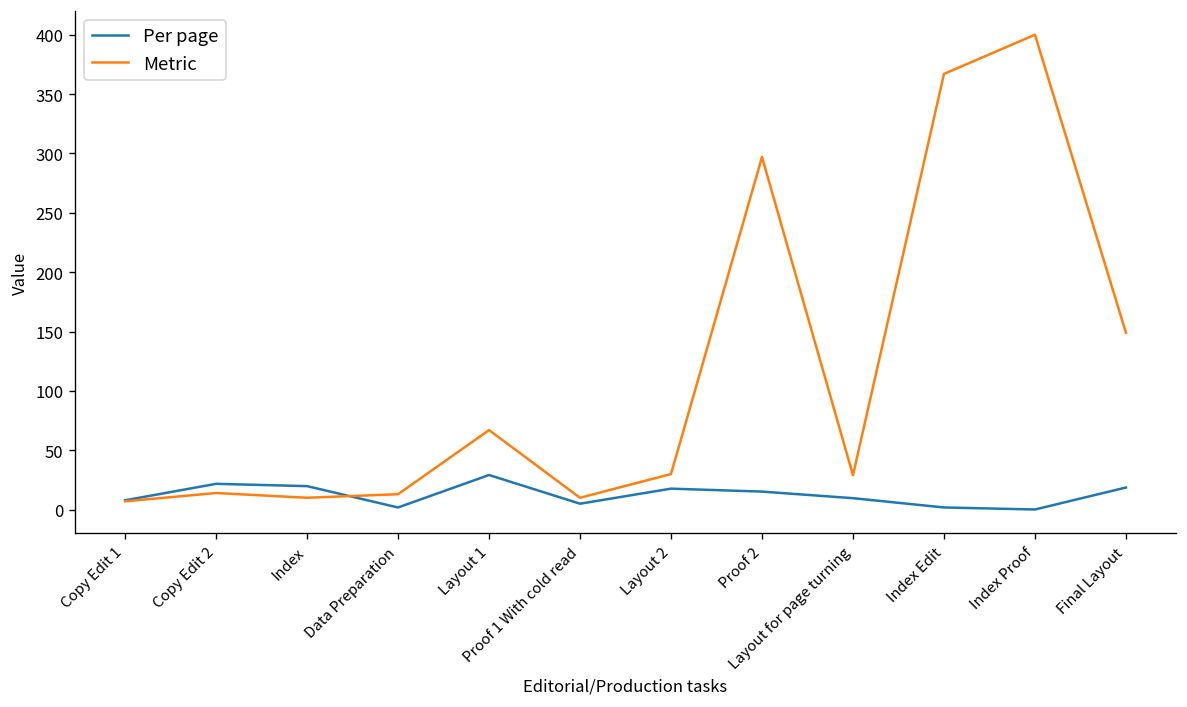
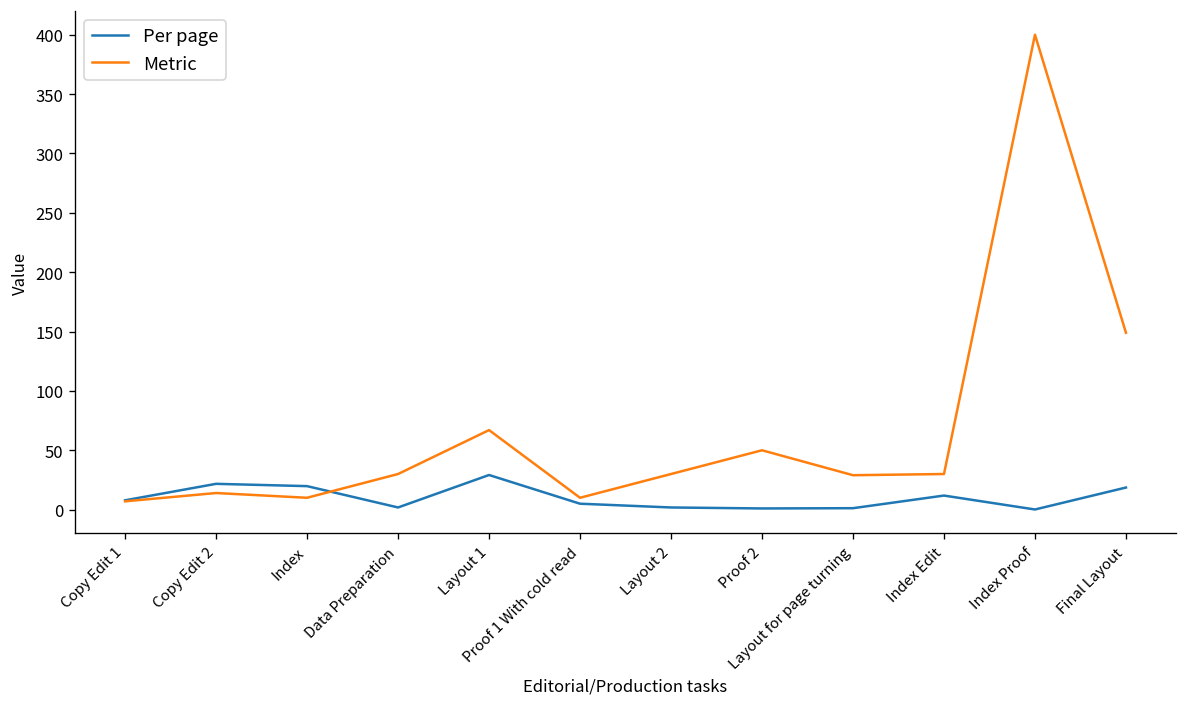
  {
    "Per page": {
      "Copy Edit 2": 20,
      "Index": 20,
      "Data Preparation": 0,
      "Layout 1": 30,
      "Proof 1 With cold read": 10,
-     "Layout 2": 20,
-     "Proof 2": 20,
-     "Layout for page turning": 10,
-     "Index Edit": 0,
+     "Layout 2": 0,
+     "Proof 2": 0,
+     "Layout for page turning": 0,
+     "Index Edit": 10,
      "Index Proof": 0,
      "Final Layout": 20
    },
    "Metric": {
      "Copy Edit 2": 10,
      "Index": 10,
-     "Data Preparation": 10,
+     "Data Preparation": 30,
      "Layout 1": 70,
      "Proof 1 With cold read": 10,
      "Layout 2": 30,
-     "Proof 2": 300,
+     "Proof 2": 50,
      "Layout for page turning": 30,
-     "Index Edit": 370,
+     "Index Edit": 30,
      "Index Proof": 400,
      "Final Layout": 150
    }
  }
